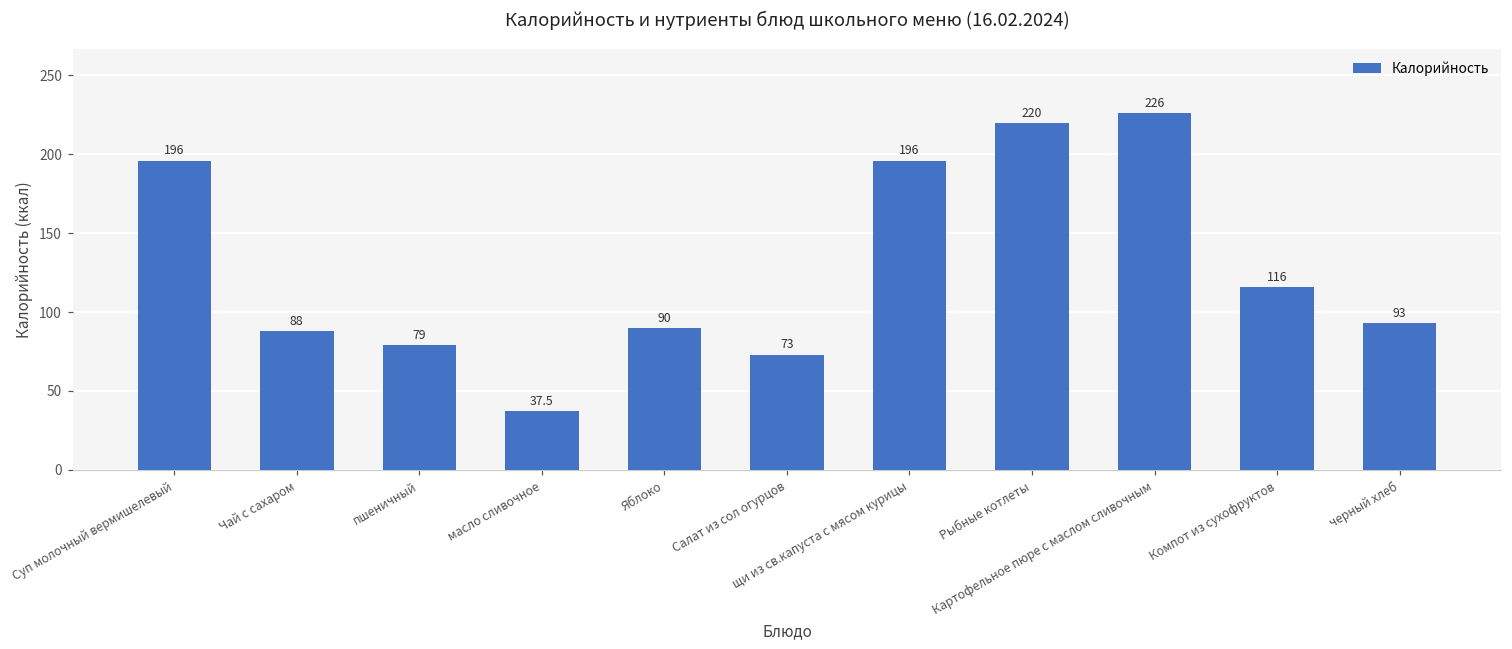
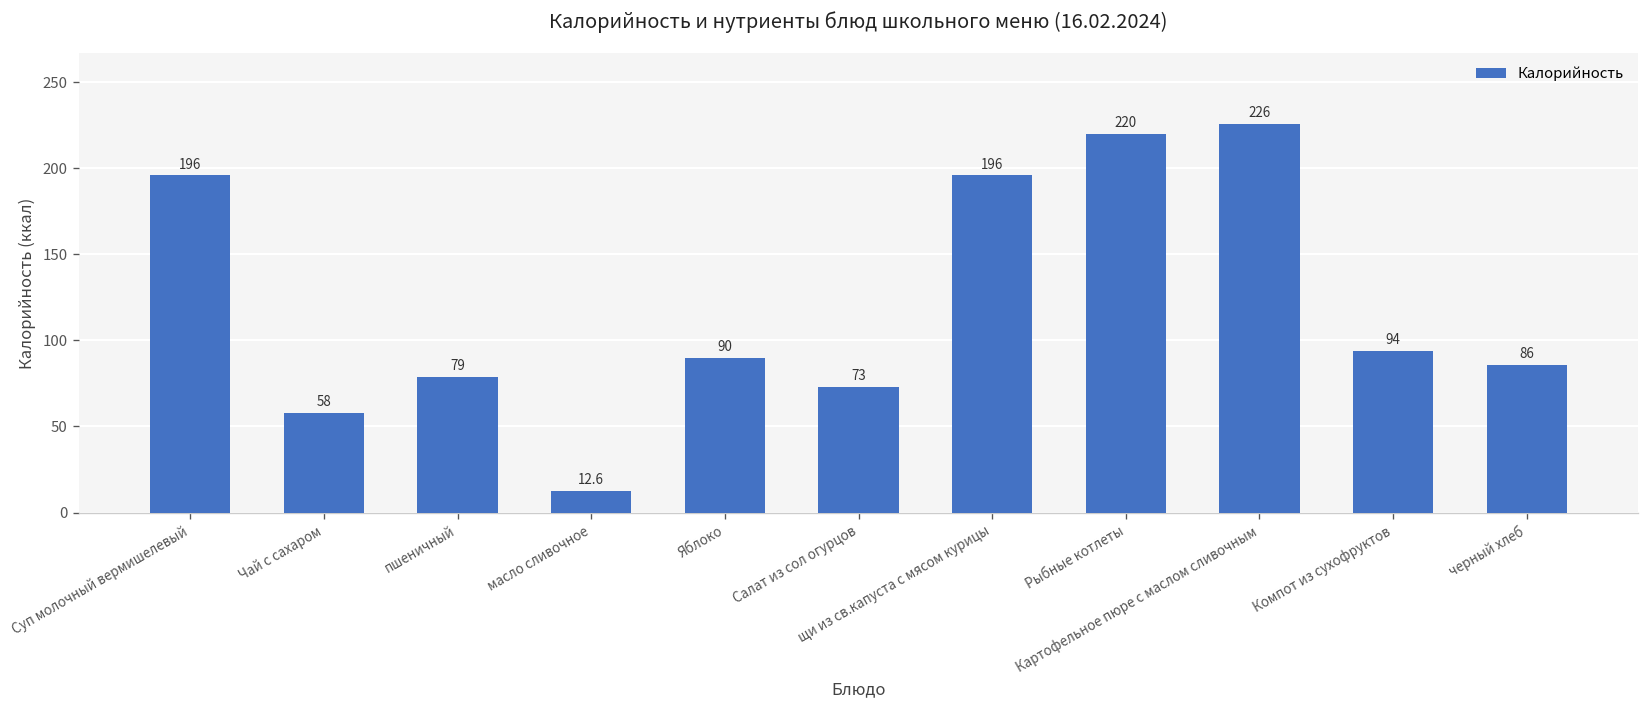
  {
    "Суп молочный вермишелевый": 196,
-   "Чай с сахаром": 88,
+   "Чай с сахаром": 58,
    "пшеничный": 79,
-   "масло сливочное": 37.5,
+   "масло сливочное": 12.6,
    "Яблоко": 90,
    "Салат из сол огурцов": 73,
    "щи из св.капуста с мясом курицы": 196,
    "Рыбные котлеты": 220,
    "Картофельное пюре с маслом сливочным": 226,
-   "Компот из сухофруктов": 116,
-   "черный хлеб": 93
+   "Компот из сухофруктов": 94,
+   "черный хлеб": 86
  }
